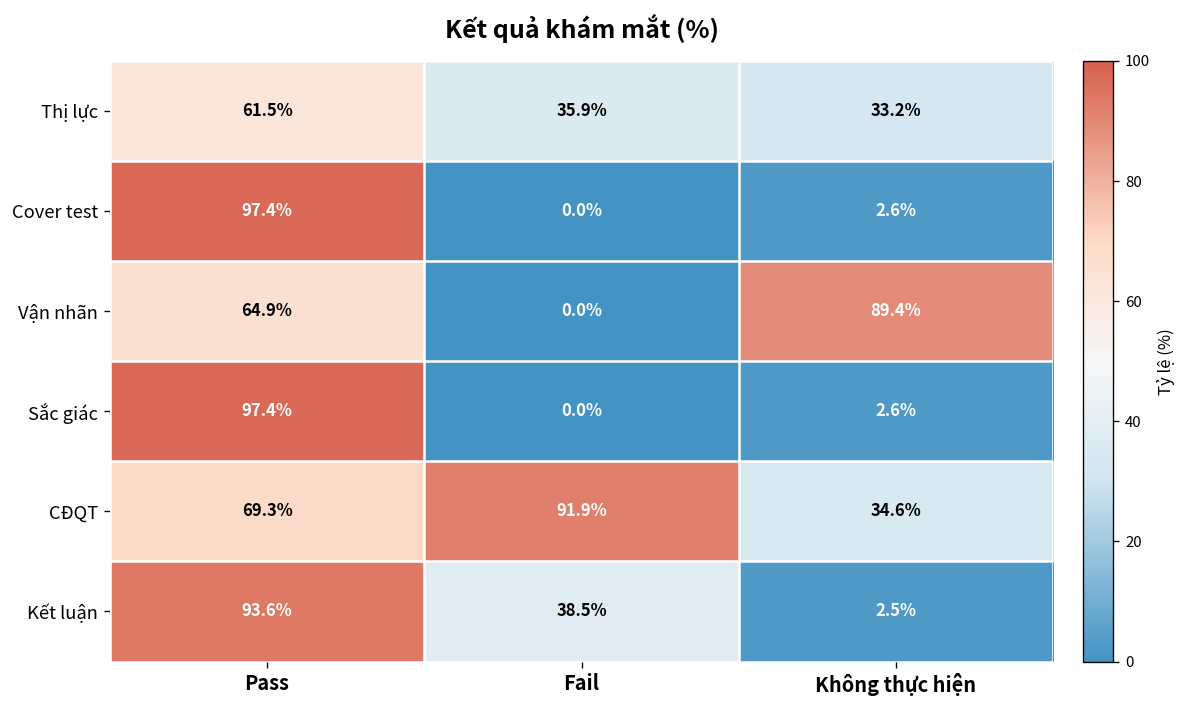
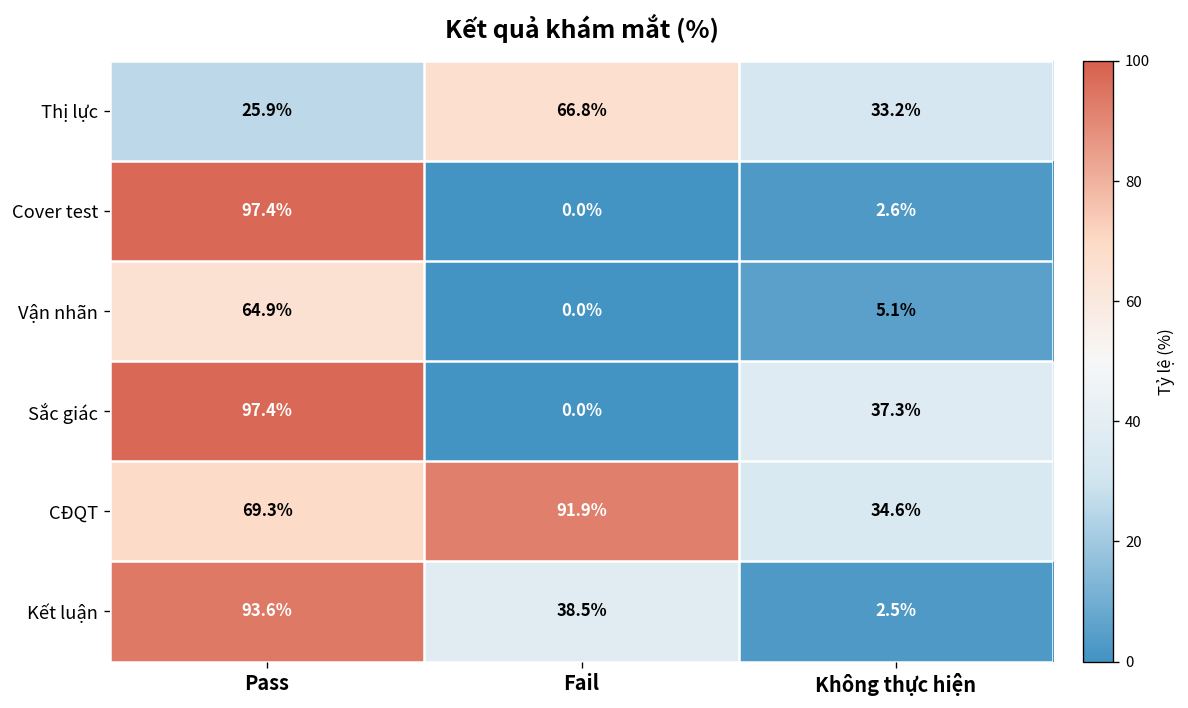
  {
    "Thị lực": {
-     "Pass": "61.5%",
-     "Fail": "35.9%",
+     "Pass": "25.9%",
+     "Fail": "66.8%",
      "Không thực hiện": "33.2%"
    },
    "Cover test": {
      "Pass": "97.4%",
      "Fail": "0.0%",
      "Không thực hiện": "2.6%"
    },
    "Vận nhãn": {
      "Pass": "64.9%",
      "Fail": "0.0%",
-     "Không thực hiện": "89.4%"
+     "Không thực hiện": "5.1%"
    },
    "Sắc giác": {
      "Pass": "97.4%",
      "Fail": "0.0%",
-     "Không thực hiện": "2.6%"
+     "Không thực hiện": "37.3%"
    },
    "CĐQT": {
      "Pass": "69.3%",
      "Fail": "91.9%",
      "Không thực hiện": "34.6%"
    },
    "Kết luận": {
      "Pass": "93.6%",
      "Fail": "38.5%",
      "Không thực hiện": "2.5%"
    }
  }
